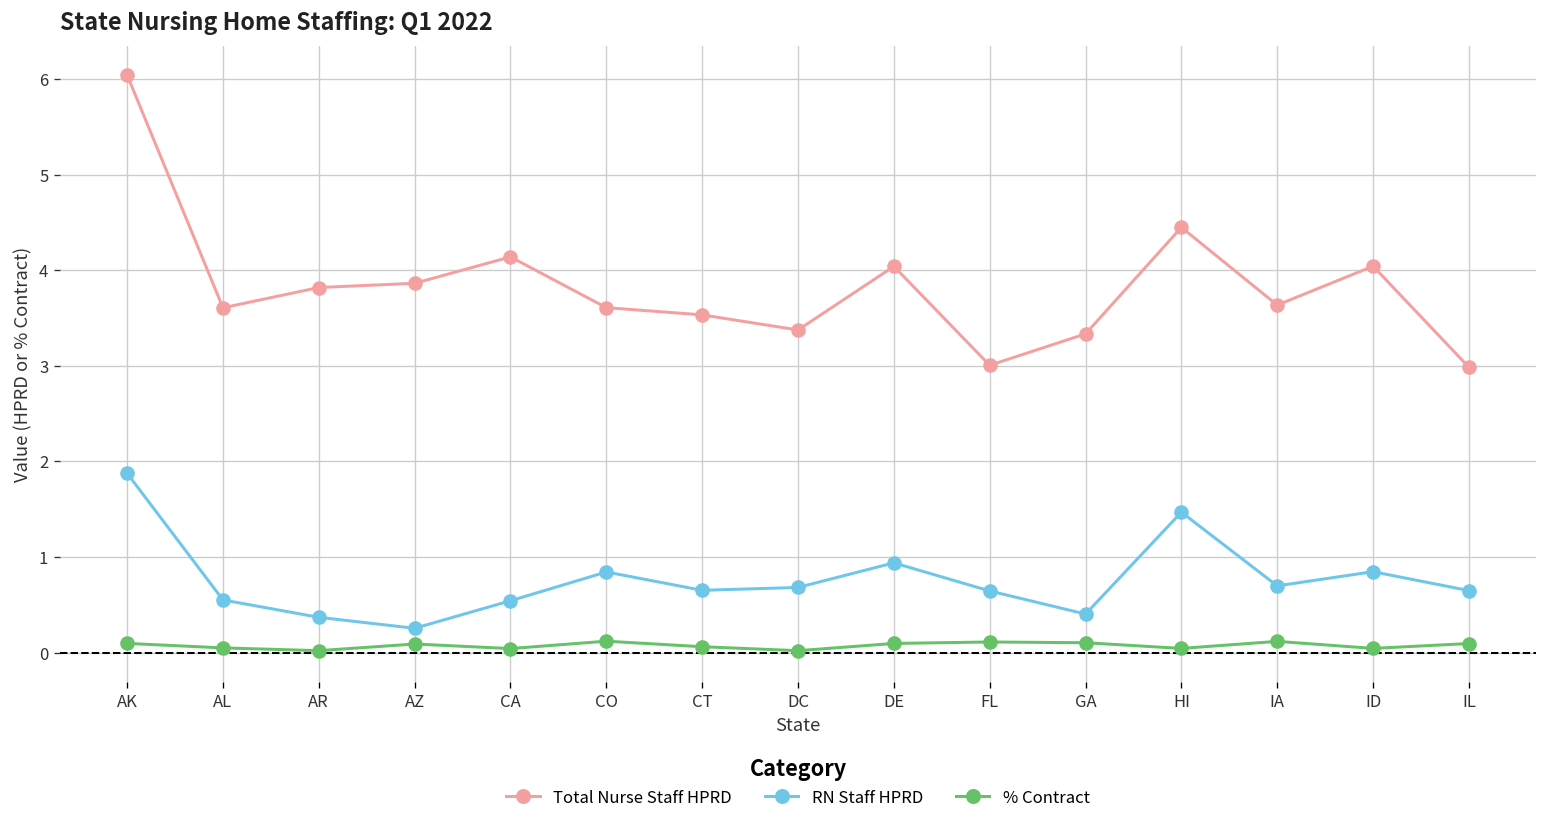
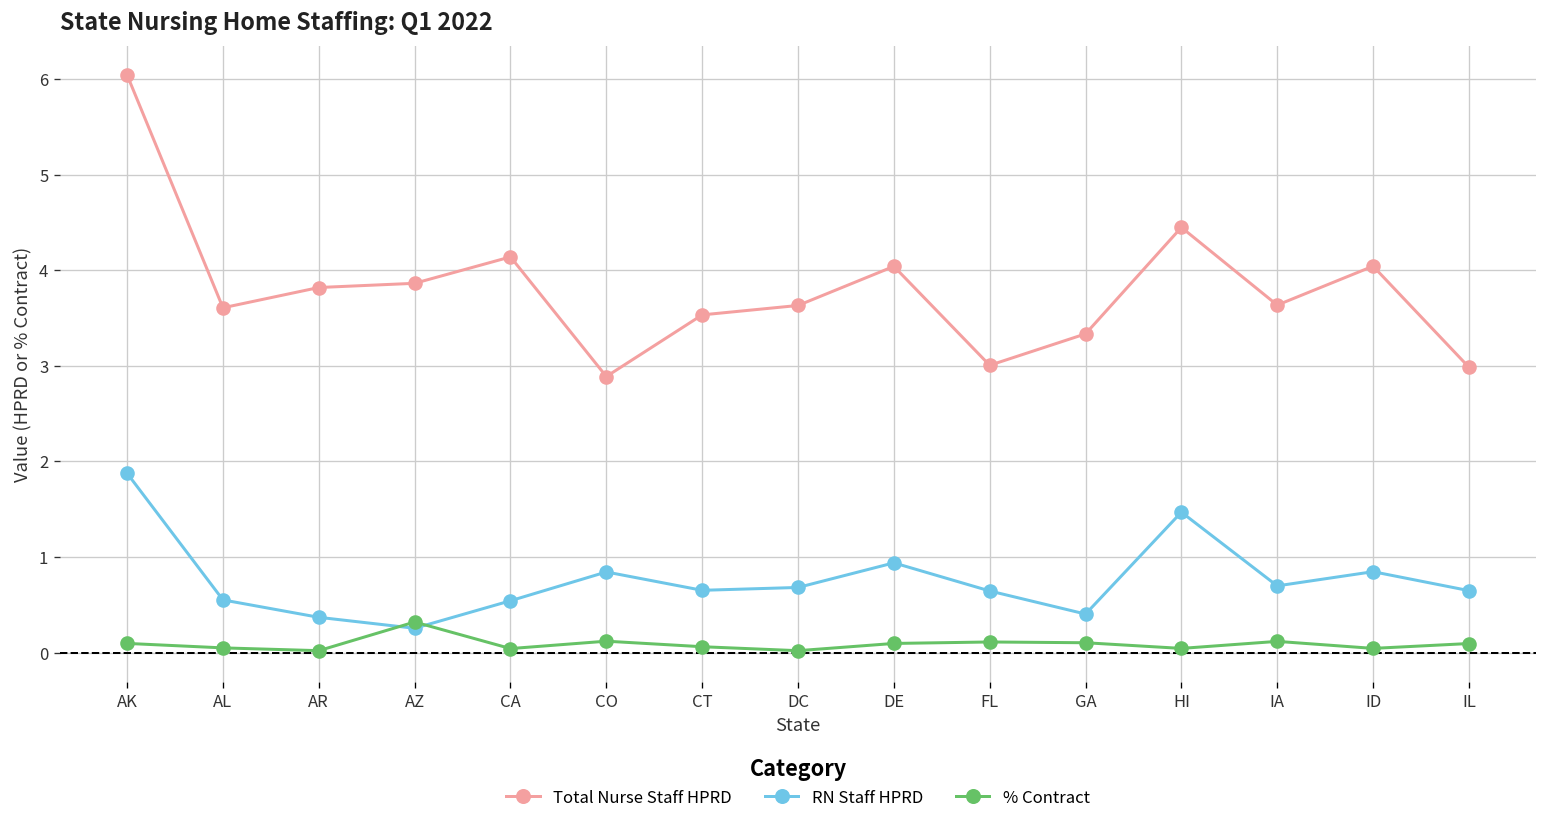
  {
    "Total Nurse Staff HPRD": {
      "AK": 6.0,
      "AL": 3.6,
      "AR": 3.8,
      "AZ": 3.9,
      "CA": 4.1,
-     "CO": 3.6,
+     "CO": 2.9,
      "CT": 3.5,
-     "DC": 3.4,
+     "DC": 3.6,
      "DE": 4.0,
      "FL": 3.0,
      "GA": 3.3,
      "HI": 4.4,
      "IA": 3.6,
      "ID": 4.0,
      "IL": 3.0
    },
    "RN Staff HPRD": {
      "AK": 1.9,
      "AL": 0.6,
      "AR": 0.4,
      "AZ": 0.3,
      "CA": 0.5,
      "CO": 0.8,
      "CT": 0.7,
      "DC": 0.7,
      "DE": 0.9,
      "FL": 0.6,
      "GA": 0.4,
      "HI": 1.5,
      "IA": 0.7,
      "ID": 0.8,
      "IL": 0.6
    },
    "% Contract": {
      "AK": 0.1,
      "AL": 0.1,
      "AR": 0.0,
-     "AZ": 0.1,
+     "AZ": 0.3,
      "CA": 0.0,
      "CO": 0.1,
      "CT": 0.1,
      "DC": 0.0,
      "DE": 0.1,
      "FL": 0.1,
      "GA": 0.1,
      "HI": 0.0,
      "IA": 0.1,
      "ID": 0.0,
      "IL": 0.1
    }
  }
